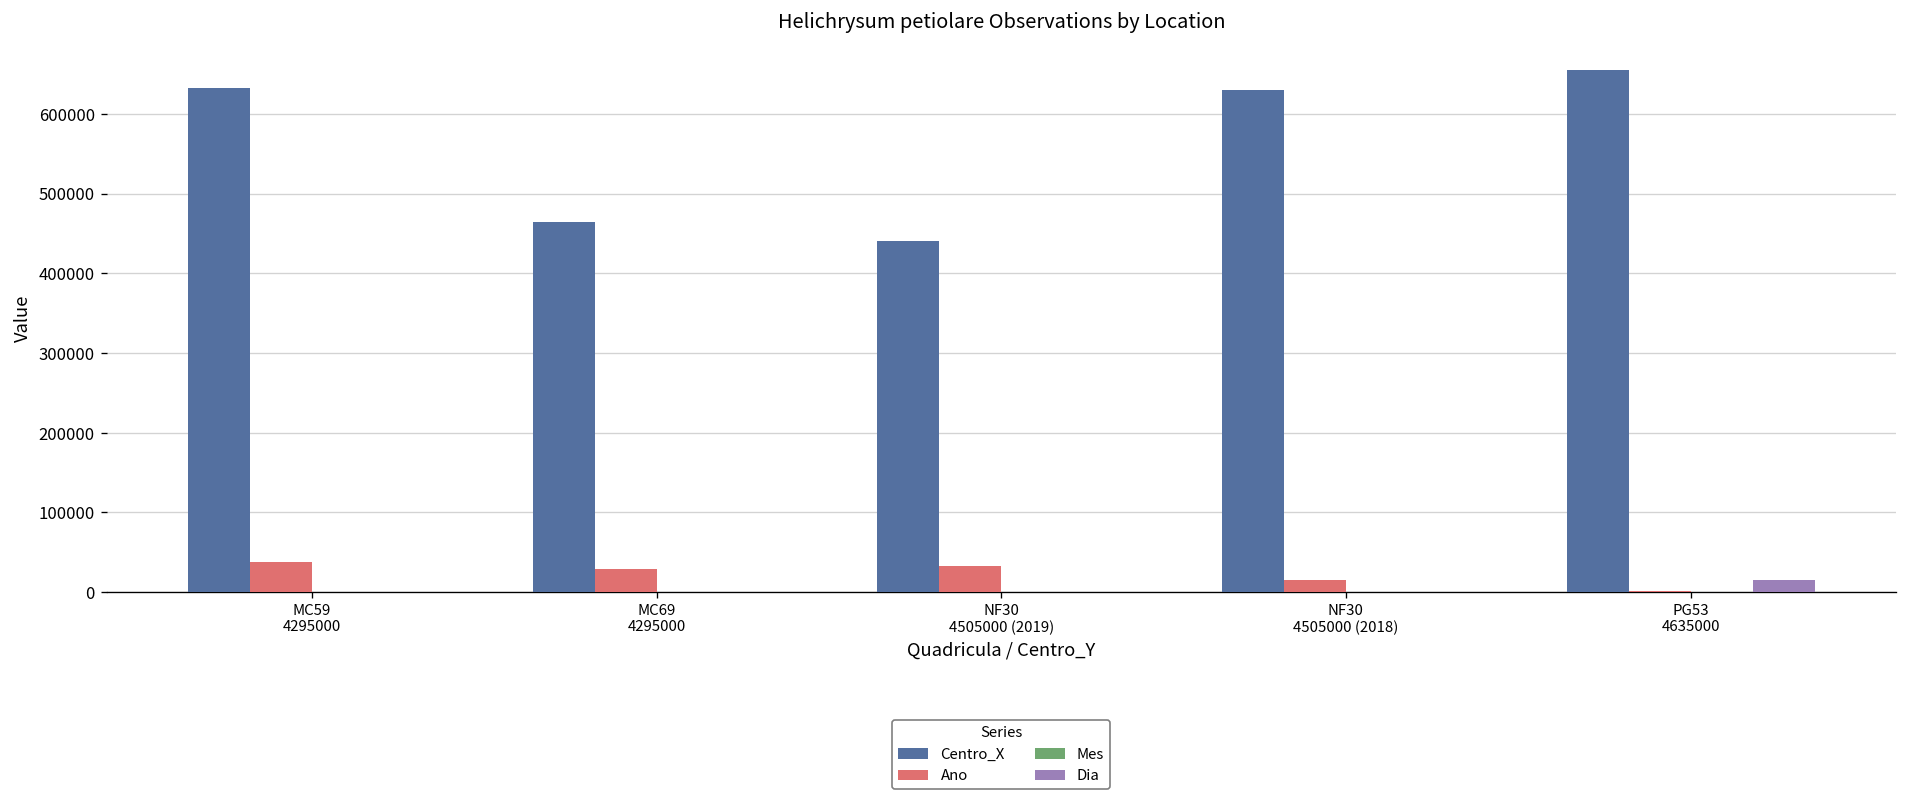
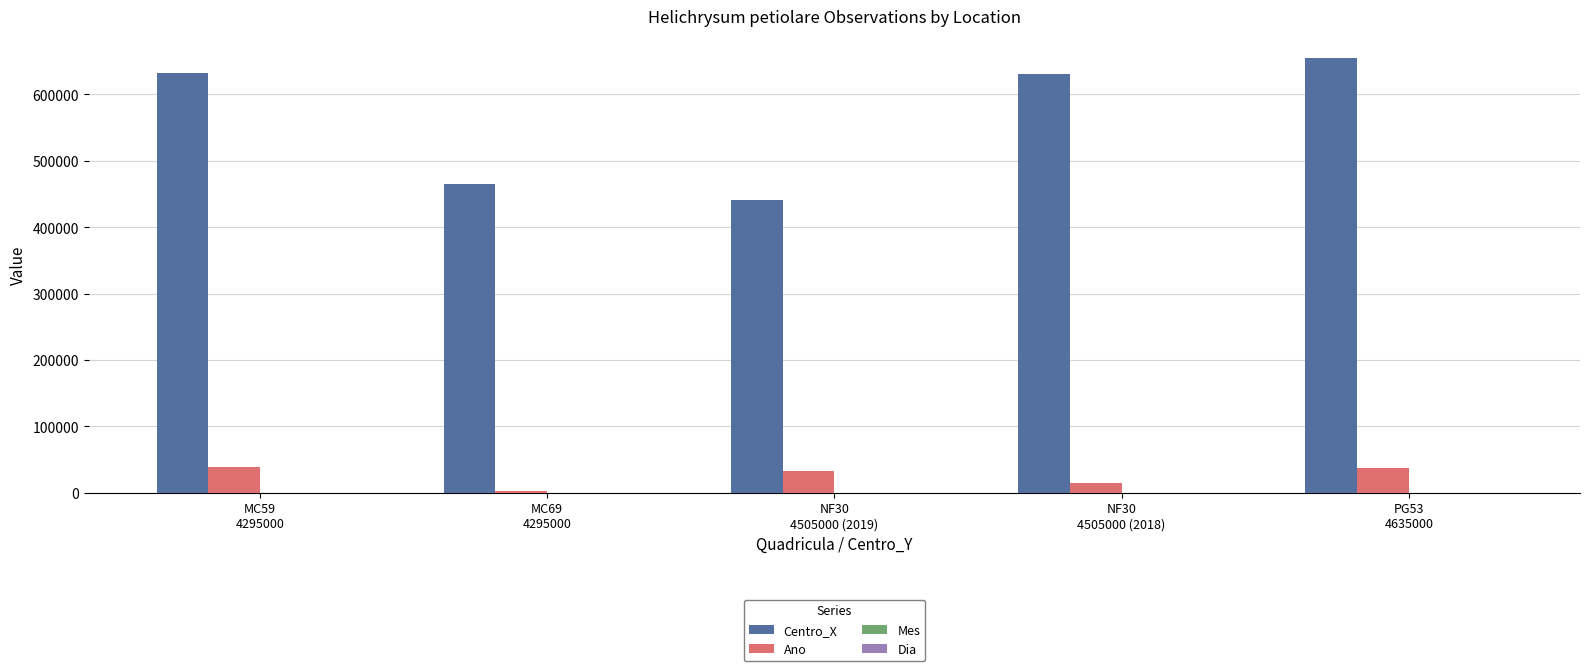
  {
    "Centro_X": {
      "MC59 4295000": 630000,
      "MC69 4295000": 470000,
      "NF30 4505000 (2019)": 440000,
      "NF30 4505000 (2018)": 630000,
      "PG53 4635000": 660000
    },
    "Ano": {
      "MC59 4295000": 40000,
-     "MC69 4295000": 30000,
+     "MC69 4295000": 0,
      "NF30 4505000 (2019)": 30000,
      "NF30 4505000 (2018)": 10000,
-     "PG53 4635000": 0
+     "PG53 4635000": 40000
    },
    "Dia": {
      "MC69 4295000": 0,
-     "PG53 4635000": 10000
+     "PG53 4635000": 0
    }
  }
